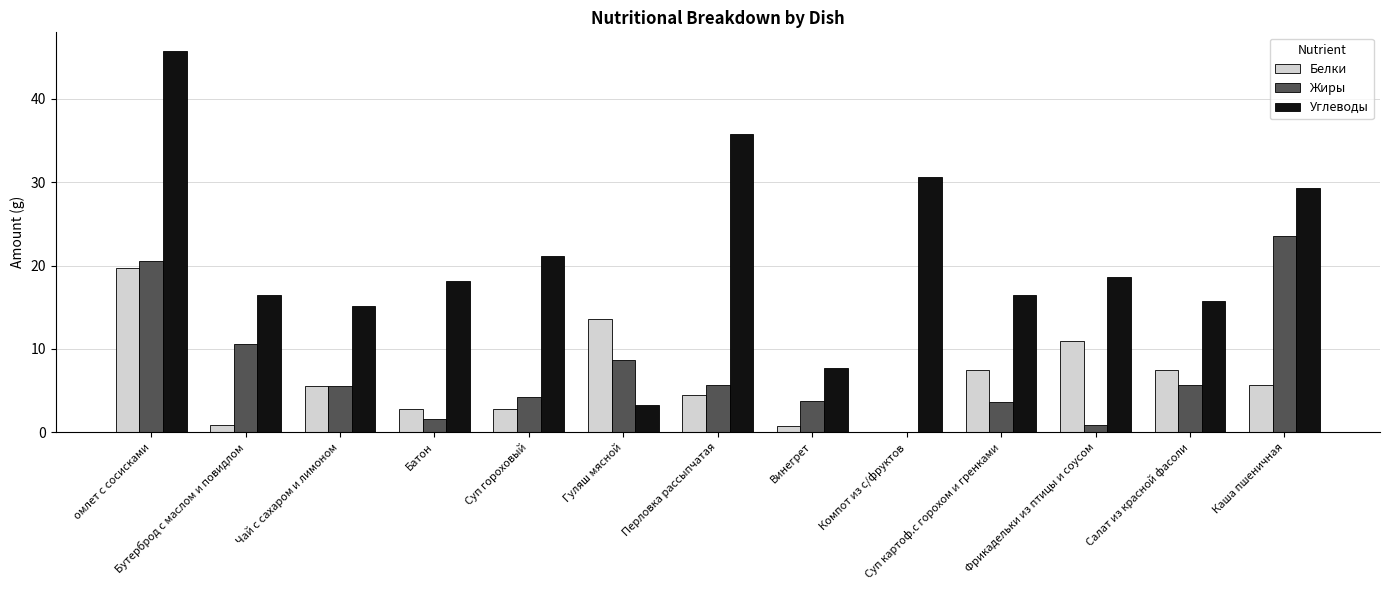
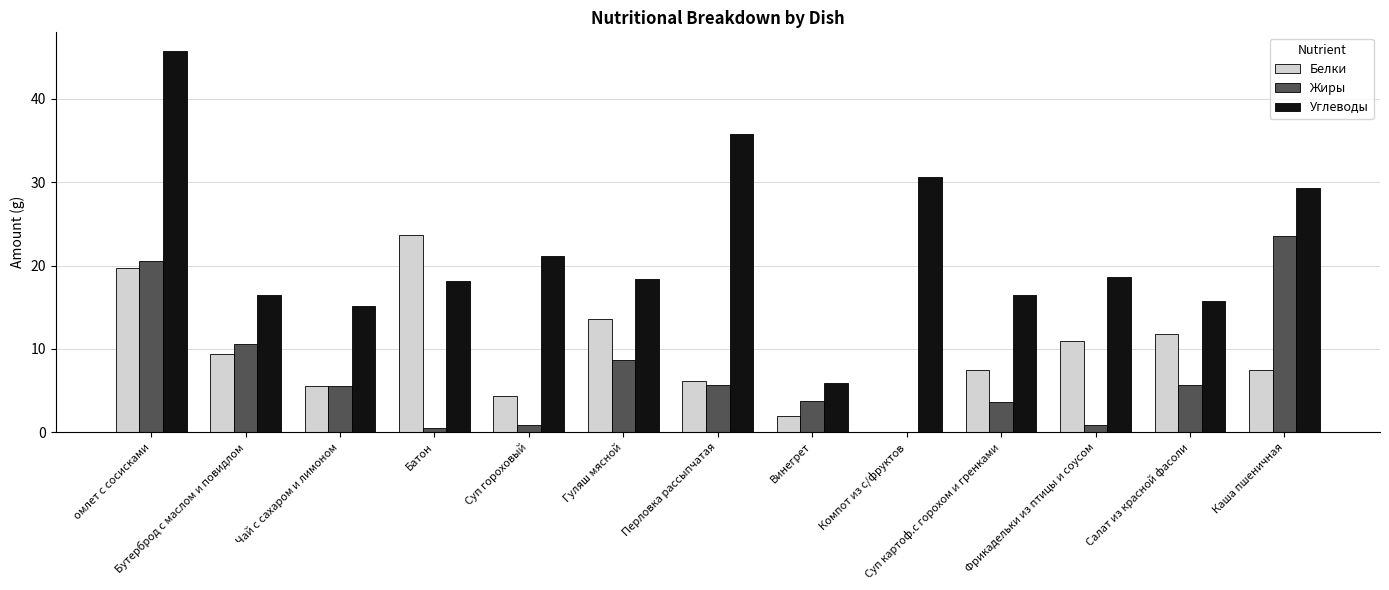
  {
    "Белки": {
      "омлет с сосисками": 20,
-     "Бутерброд с маслом и повидлом": 1,
+     "Бутерброд с маслом и повидлом": 9,
      "Чай с сахаром и лимоном": 6,
-     "Батон": 3,
-     "Суп гороховый": 3,
+     "Батон": 24,
+     "Суп гороховый": 4,
      "Гуляш мясной": 14,
-     "Перловка рассыпчатая": 4,
-     "Винегрет": 1,
+     "Перловка рассыпчатая": 6,
+     "Винегрет": 2,
      "Суп картоф.с горохом и гренками": 8,
      "Фрикадельки из птицы и соусом": 11,
-     "Салат из красной фасоли": 8,
-     "Каша пшеничная": 6
+     "Салат из красной фасоли": 12,
+     "Каша пшеничная": 8
    },
    "Жиры": {
      "омлет с сосисками": 21,
      "Бутерброд с маслом и повидлом": 11,
      "Чай с сахаром и лимоном": 6,
-     "Батон": 2,
-     "Суп гороховый": 4,
+     "Батон": 1,
+     "Суп гороховый": 1,
      "Гуляш мясной": 9,
      "Перловка рассыпчатая": 6,
      "Винегрет": 4,
      "Компот из с/фруктов": 0,
      "Суп картоф.с горохом и гренками": 4,
      "Фрикадельки из птицы и соусом": 1,
      "Салат из красной фасоли": 6,
      "Каша пшеничная": 24
    },
    "Углеводы": {
      "омлет с сосисками": 46,
      "Бутерброд с маслом и повидлом": 17,
      "Чай с сахаром и лимоном": 15,
      "Батон": 18,
      "Суп гороховый": 21,
-     "Гуляш мясной": 3,
+     "Гуляш мясной": 18,
      "Перловка рассыпчатая": 36,
-     "Винегрет": 8,
+     "Винегрет": 6,
      "Компот из с/фруктов": 31,
      "Суп картоф.с горохом и гренками": 17,
      "Фрикадельки из птицы и соусом": 19,
      "Салат из красной фасоли": 16,
      "Каша пшеничная": 29
    }
  }
